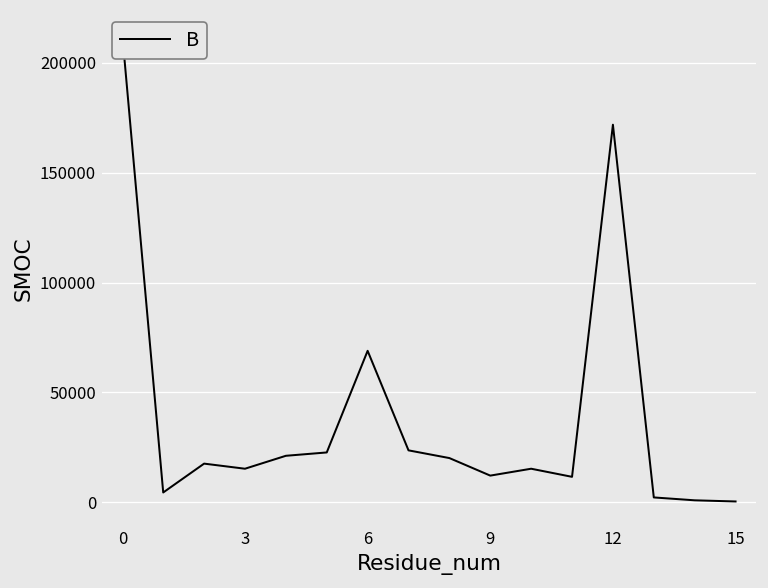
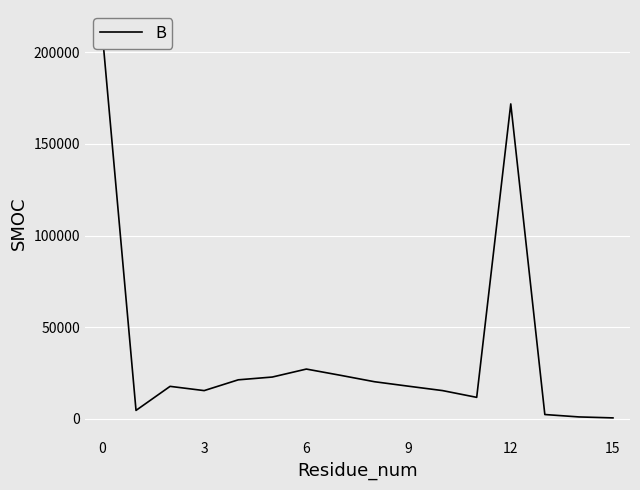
  {
    "3": 15000,
-   "6": 69000,
-   "9": 12000,
+   "6": 27000,
+   "9": 18000,
    "12": 172000,
    "15": 0
  }
